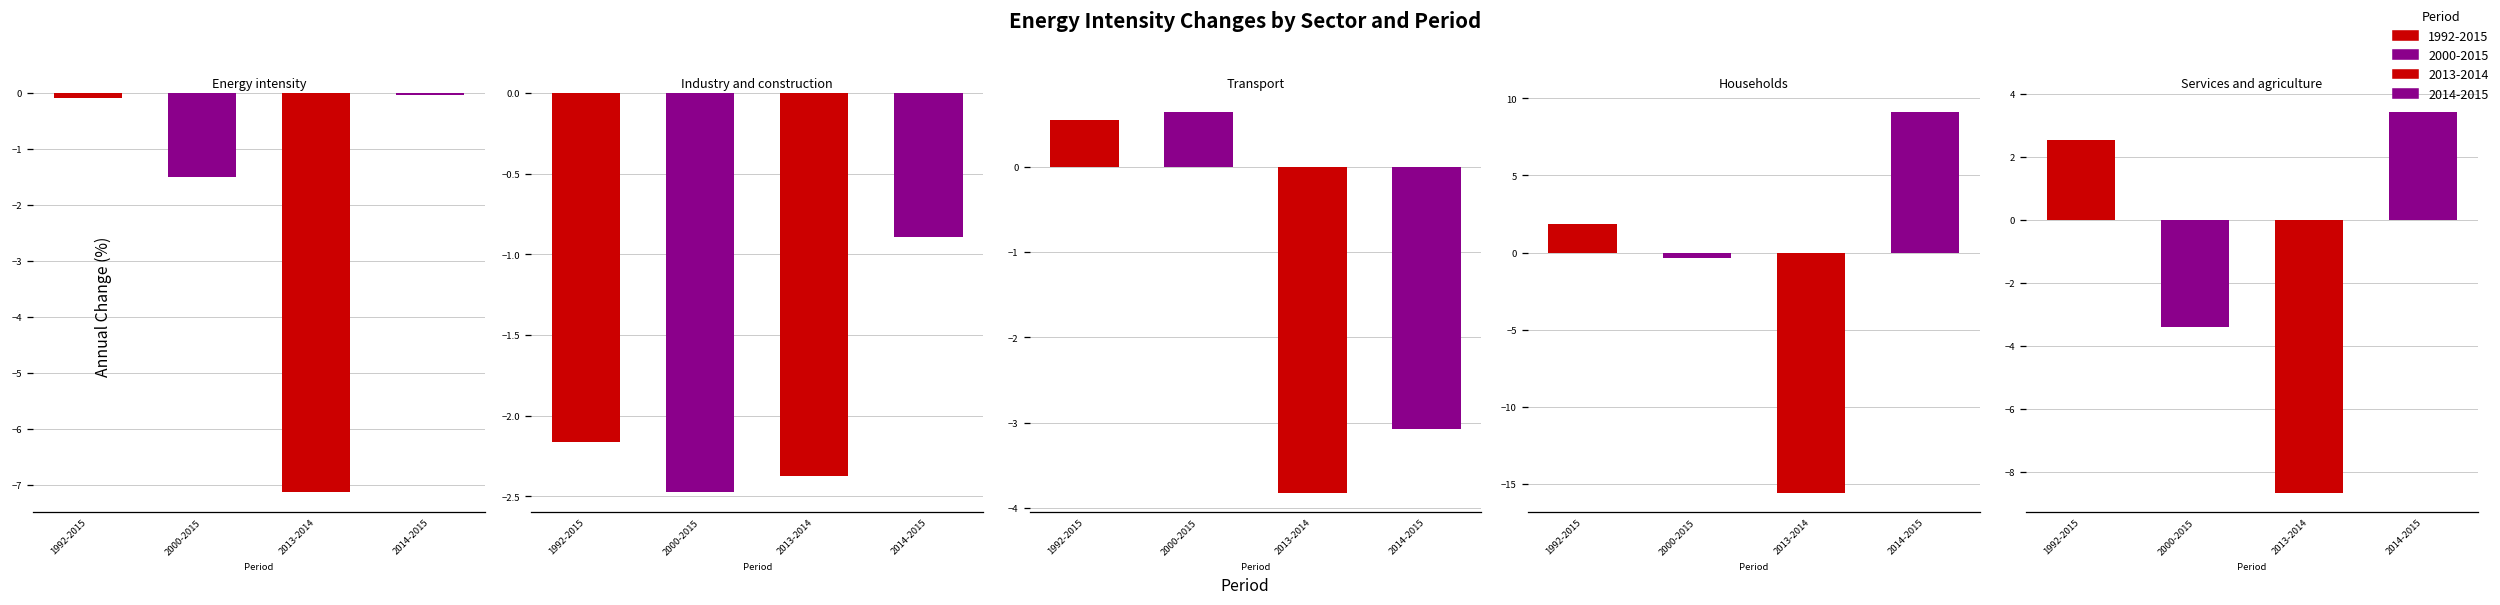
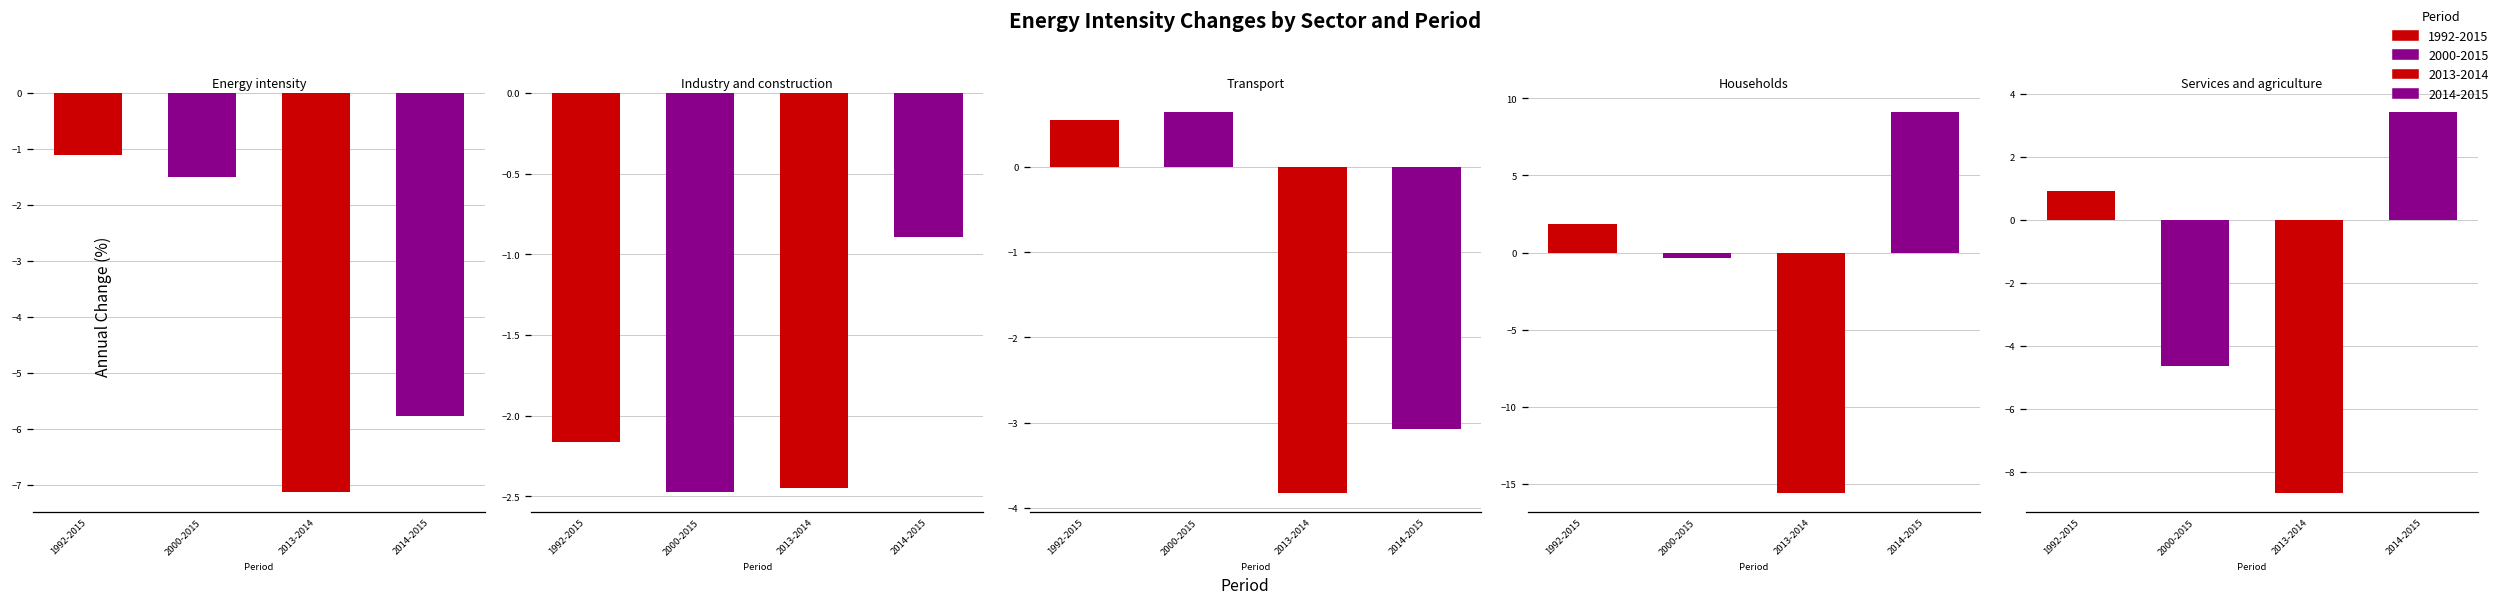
  {
    "Energy intensity": {
-     "1992-2015": -0.1,
+     "1992-2015": -1.1,
      "2000-2015": -1.5,
      "2013-2014": -7.1,
-     "2014-2015": 0.0
+     "2014-2015": -5.8
    },
    "Industry and construction": {
      "1992-2015": -2.16,
      "2000-2015": -2.47,
-     "2013-2014": -2.37,
+     "2013-2014": -2.45,
      "2014-2015": -0.89
    },
    "Transport": {
      "1992-2015": 0.5,
      "2000-2015": 0.6,
      "2013-2014": -3.8,
      "2014-2015": -3.1
    },
    "Households": {
      "1992-2015": 1.9,
      "2000-2015": -0.3,
      "2013-2014": -15.6,
      "2014-2015": 9.1
    },
    "Services and agriculture": {
-     "1992-2015": 2.5,
-     "2000-2015": -3.4,
+     "1992-2015": 0.9,
+     "2000-2015": -4.6,
      "2013-2014": -8.7,
      "2014-2015": 3.4
    }
  }
